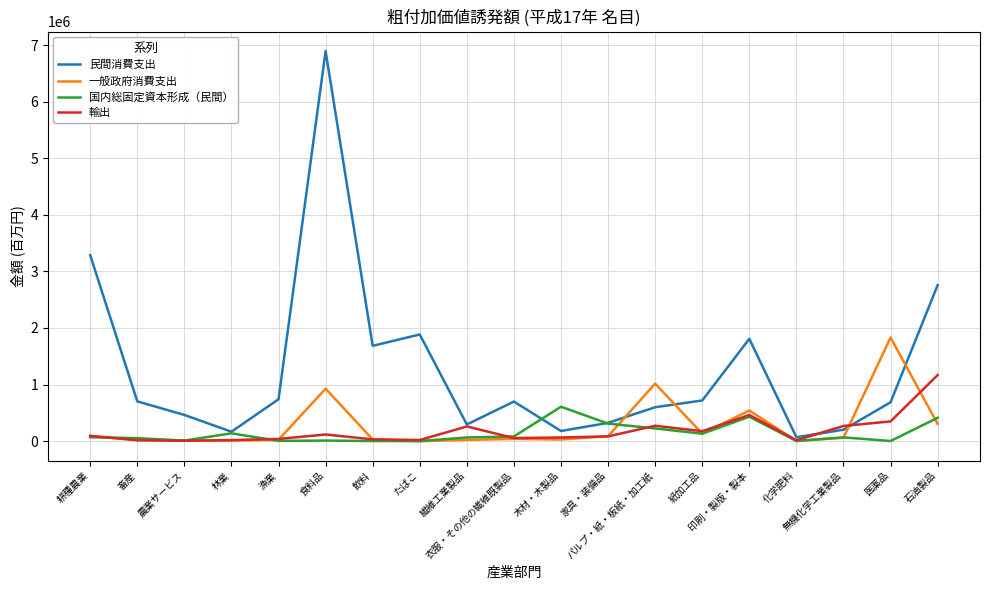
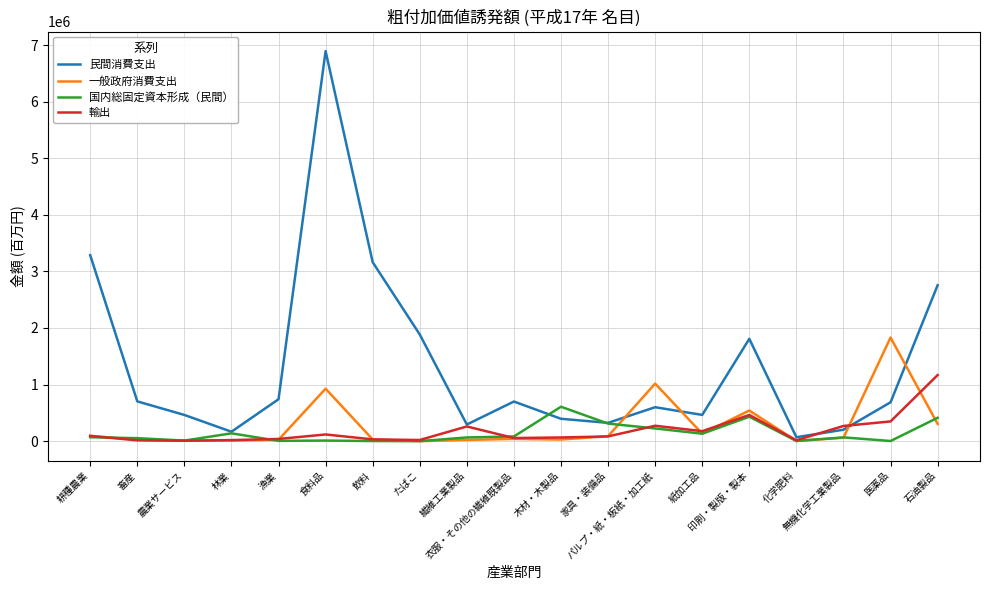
  {
    "民間消費支出": {
      "耕種農業": 3300000,
      "畜産": 700000,
      "農業サービス": 500000,
      "漁業": 700000,
      "食料品": 6900000,
-     "飲料": 1700000,
+     "飲料": 3200000,
      "たばこ": 1900000,
      "衣服・その他の繊維既製品": 700000,
-     "木材・木製品": 200000,
+     "木材・木製品": 400000,
      "パルプ・紙・板紙・加工紙": 600000,
-     "紙加工品": 700000,
+     "紙加工品": 500000,
      "印刷・製版・製本": 1800000,
      "化学肥料": 100000,
      "無機化学工業製品": 200000,
      "医薬品": 700000,
      "石油製品": 2800000
    },
    "一般政府消費支出": {
      "食料品": 900000,
      "パルプ・紙・板紙・加工紙": 1000000,
      "印刷・製版・製本": 500000,
      "医薬品": 1800000,
      "石油製品": 300000
    },
    "国内総固定資本形成（民間）": {
      "食料品": 0,
      "木材・木製品": 600000,
      "パルプ・紙・板紙・加工紙": 200000,
      "医薬品": 0,
      "石油製品": 400000
    },
    "輸出": {
      "食料品": 100000,
      "パルプ・紙・板紙・加工紙": 300000,
      "無機化学工業製品": 300000,
      "医薬品": 300000,
      "石油製品": 1200000
    }
  }
